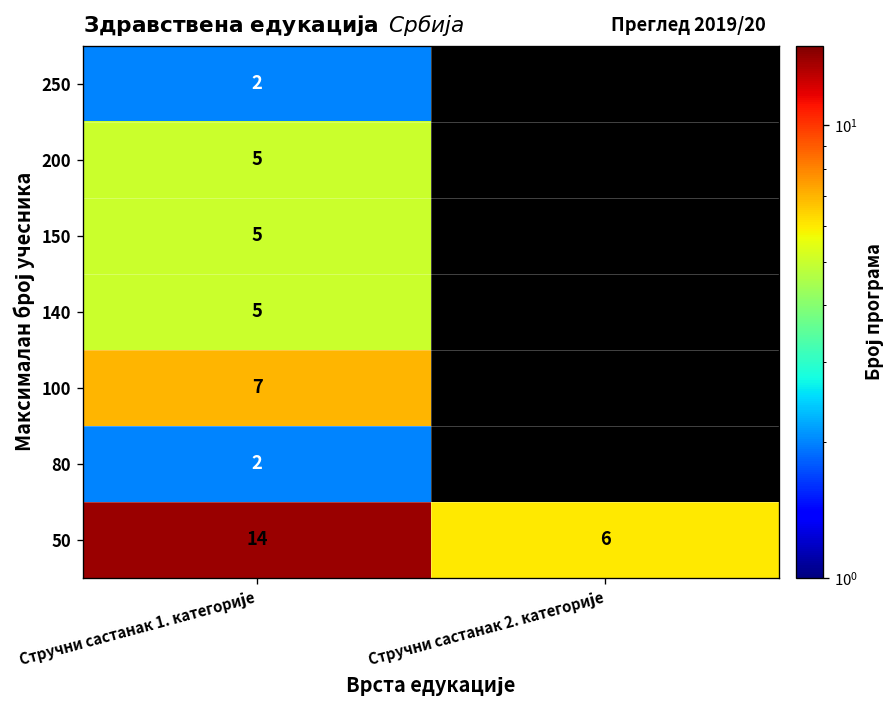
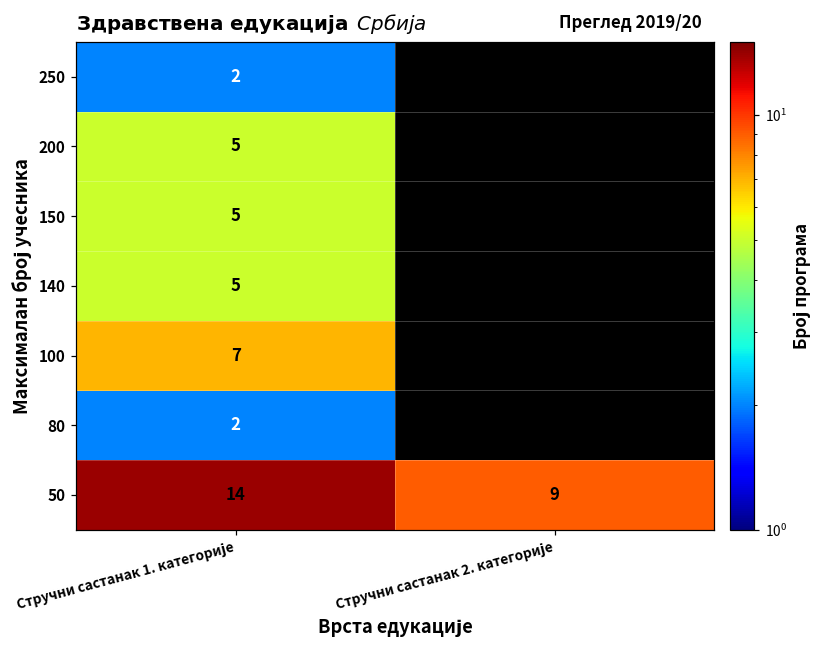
  {
    "250": {
      "Стручни састанак 1. категорије": 2
    },
    "200": {
      "Стручни састанак 1. категорије": 5
    },
    "150": {
      "Стручни састанак 1. категорије": 5
    },
    "140": {
      "Стручни састанак 1. категорије": 5
    },
    "100": {
      "Стручни састанак 1. категорије": 7
    },
    "80": {
      "Стручни састанак 1. категорије": 2
    },
    "50": {
      "Стручни састанак 1. категорије": 14,
-     "Стручни састанак 2. категорије": 6
+     "Стручни састанак 2. категорије": 9
    }
  }
